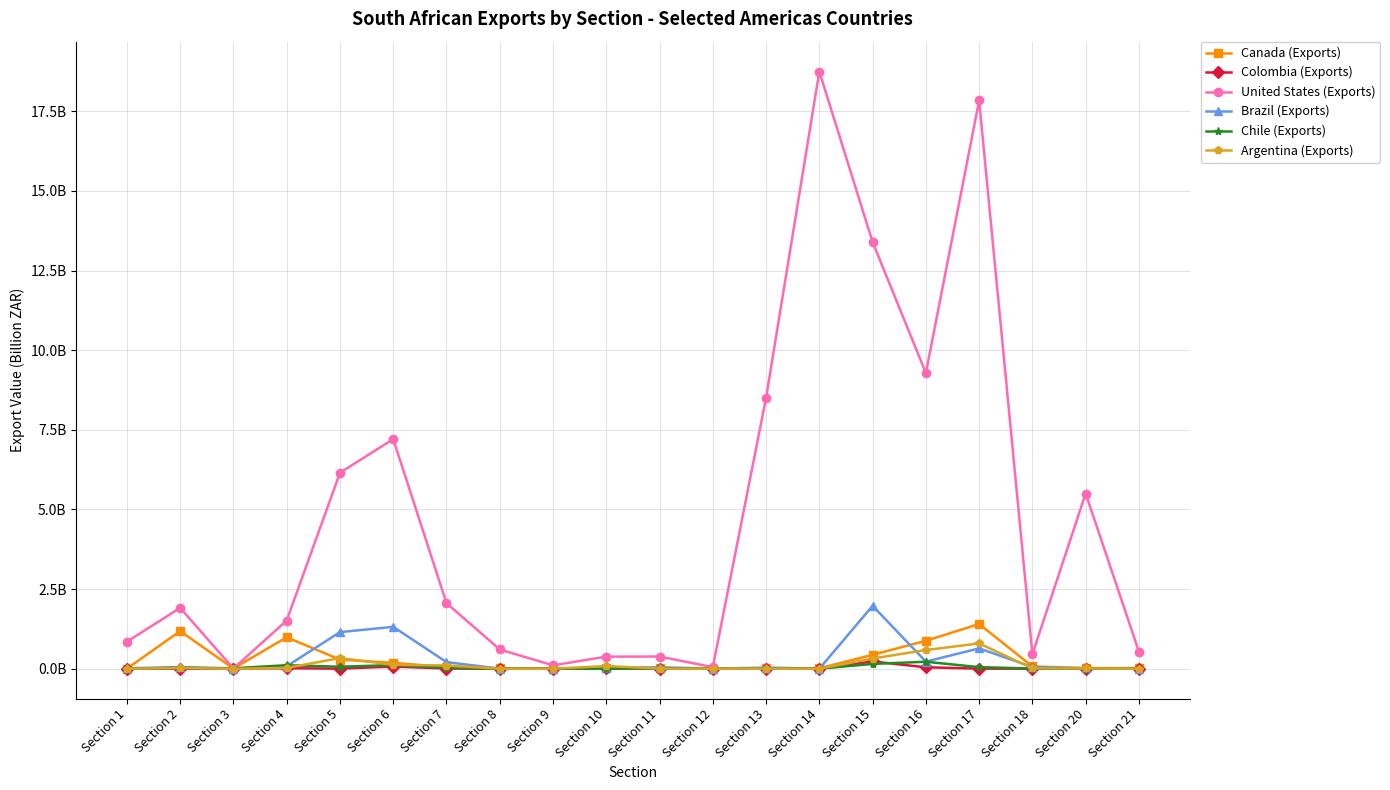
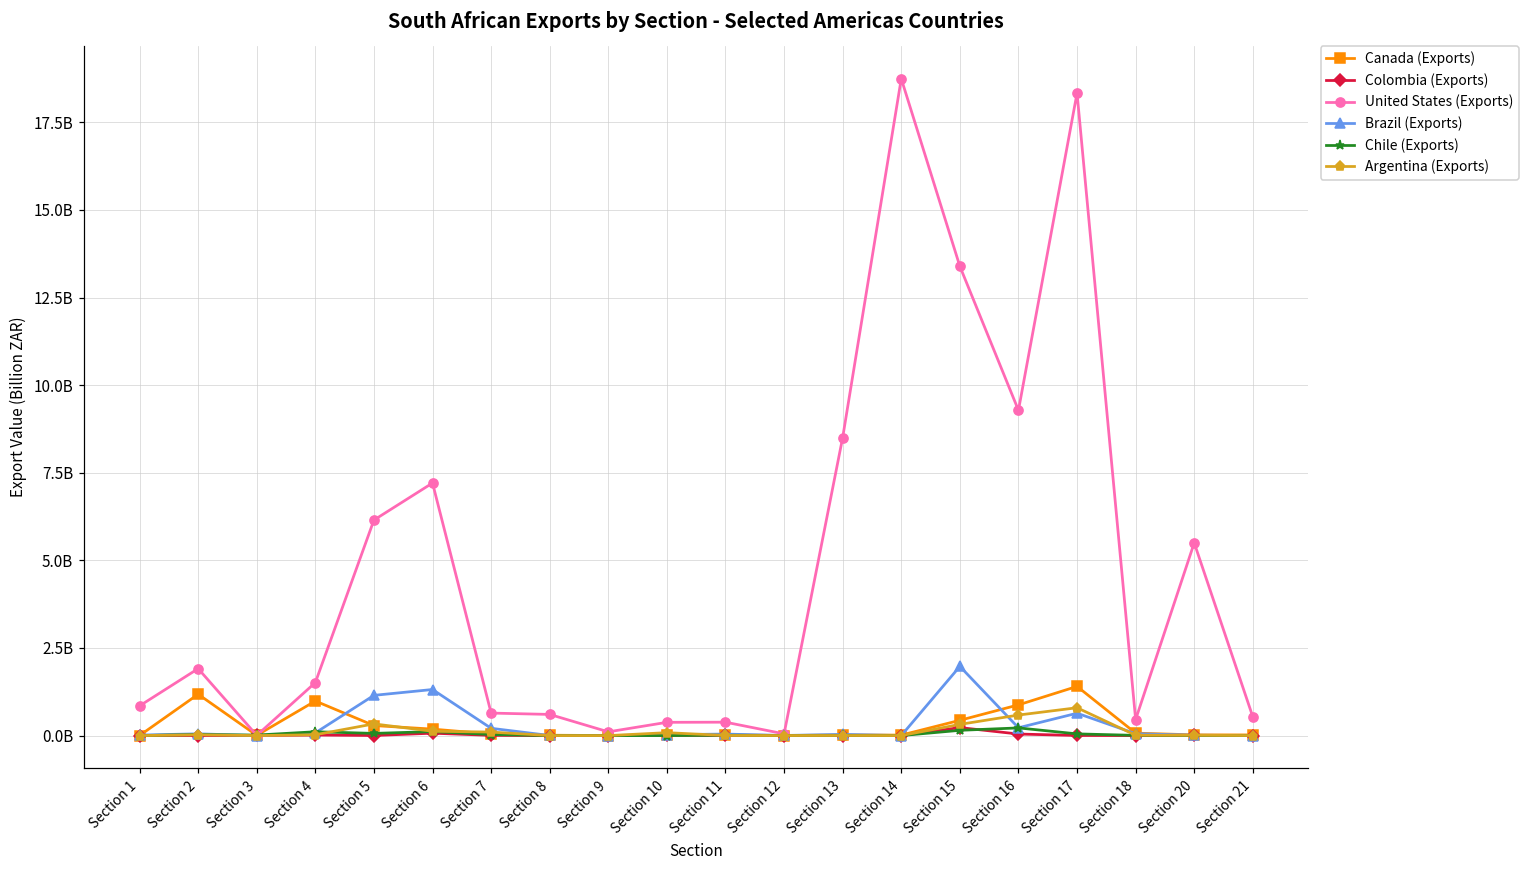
  {
    "Colombia (Exports)": {
      "Section 16": 0
    },
    "United States (Exports)": {
      "Section 1": 800000000,
      "Section 2": 1900000000,
      "Section 4": 1500000000,
      "Section 5": 6200000000,
      "Section 6": 7200000000,
-     "Section 7": 2100000000,
+     "Section 7": 600000000,
      "Section 8": 600000000,
      "Section 9": 100000000,
      "Section 10": 400000000,
      "Section 11": 400000000,
      "Section 13": 8500000000,
      "Section 14": 18700000000,
      "Section 15": 13400000000,
      "Section 16": 9300000000,
-     "Section 17": 17800000000,
+     "Section 17": 18300000000,
      "Section 18": 500000000,
      "Section 20": 5500000000,
      "Section 21": 500000000
    },
    "Brazil (Exports)": {
      "Section 5": 1100000000,
      "Section 6": 1300000000,
      "Section 7": 200000000,
      "Section 15": 2000000000,
      "Section 17": 600000000
    }
  }
